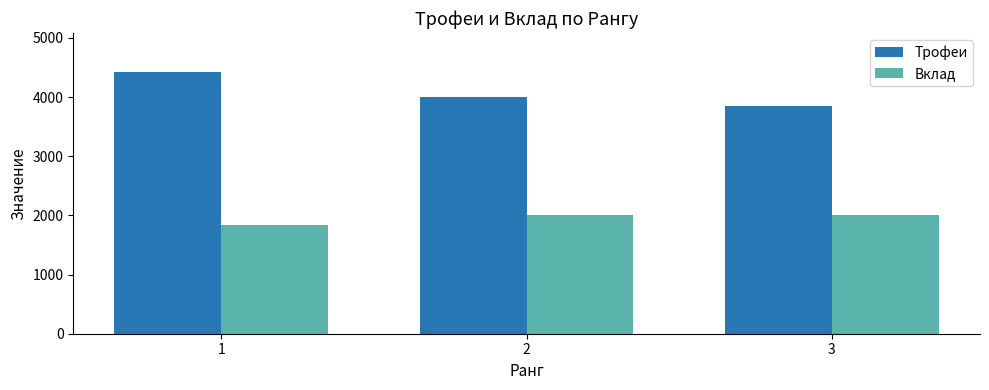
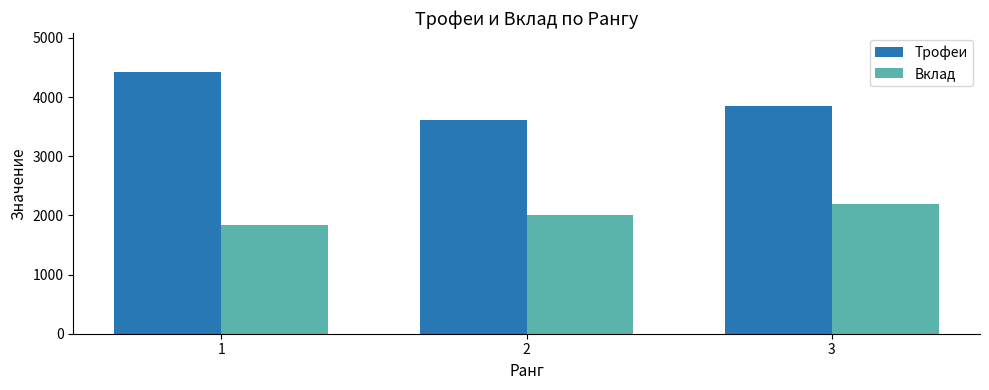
  {
    "Трофеи": {
      "1": 4400,
-     "2": 4000,
+     "2": 3600,
      "3": 3800
    },
    "Вклад": {
      "1": 1800,
      "2": 2000,
-     "3": 2000
+     "3": 2200
    }
  }
